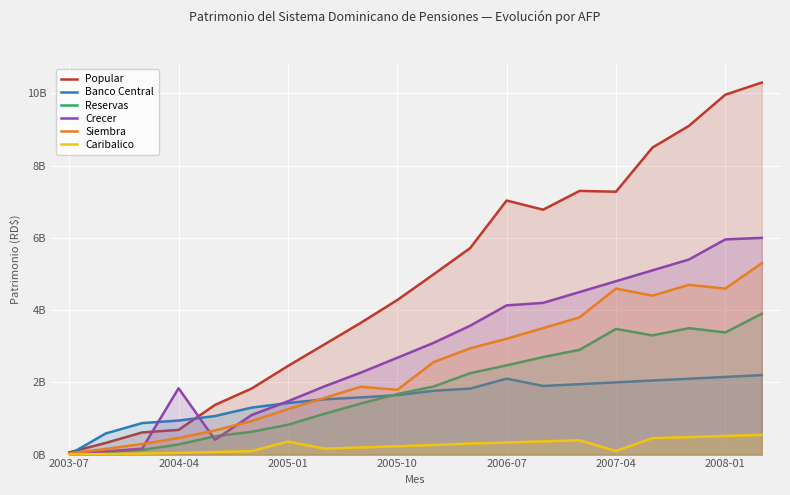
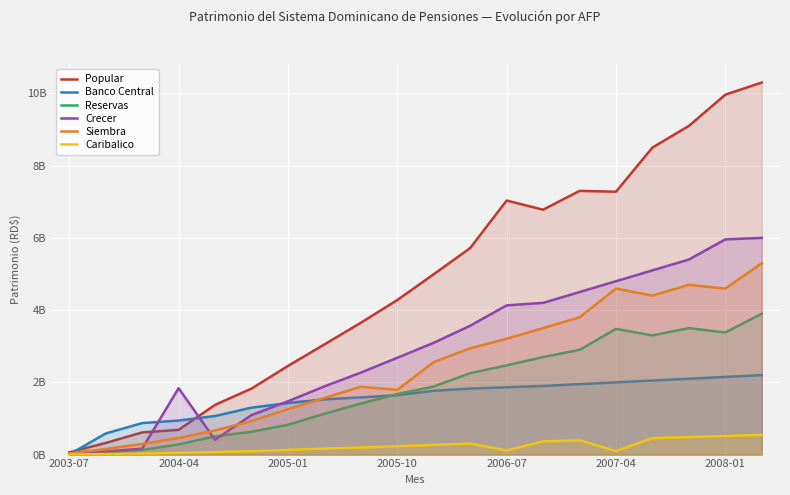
  {
    "Popular": {
      "2004-04": 700000000,
      "2005-01": 2500000000,
      "2005-10": 4300000000,
      "2006-07": 7000000000,
      "2007-04": 7300000000,
      "2008-01": 10000000000
    },
    "Banco Central": {
      "2004-04": 900000000,
-     "2006-07": 2100000000,
+     "2006-07": 1900000000,
      "2007-04": 2000000000,
      "2008-01": 2200000000
    },
    "Reservas": {
      "2004-04": 300000000,
      "2005-01": 800000000,
      "2006-07": 2500000000,
      "2007-04": 3500000000,
      "2008-01": 3400000000
    },
    "Crecer": {
      "2004-04": 1800000000,
      "2005-10": 2700000000,
      "2006-07": 4100000000,
      "2007-04": 4800000000,
      "2008-01": 6000000000
    },
    "Siembra": {
      "2004-04": 500000000,
      "2005-01": 1300000000,
      "2005-10": 1800000000,
      "2006-07": 3200000000,
      "2007-04": 4600000000,
      "2008-01": 4600000000
    },
    "Caribalico": {
      "2004-04": 0,
-     "2005-01": 400000000,
+     "2005-01": 100000000,
      "2005-10": 200000000,
-     "2006-07": 300000000,
+     "2006-07": 100000000,
      "2007-04": 100000000,
      "2008-01": 500000000
    }
  }
